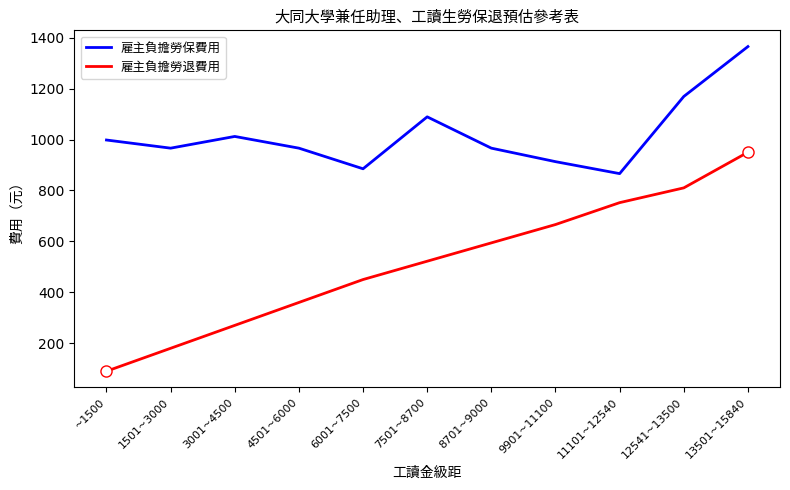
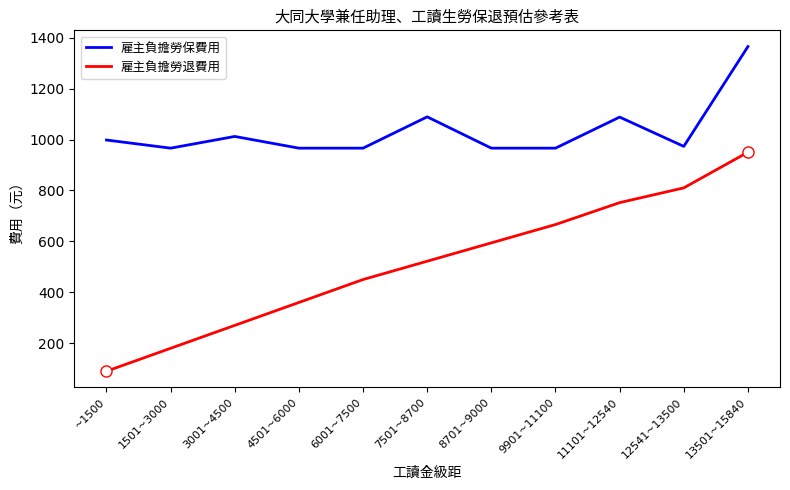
  {
    "雇主負擔勞保費用": {
      "~1500": 1000,
      "1501~3000": 970,
      "3001~4500": 1010,
      "4501~6000": 970,
-     "6001~7500": 890,
+     "6001~7500": 970,
      "7501~8700": 1090,
      "8701~9000": 970,
-     "9901~11100": 910,
-     "11101~12540": 870,
-     "12541~13500": 1170,
+     "9901~11100": 970,
+     "11101~12540": 1090,
+     "12541~13500": 970,
      "13501~15840": 1370
    }
  }
